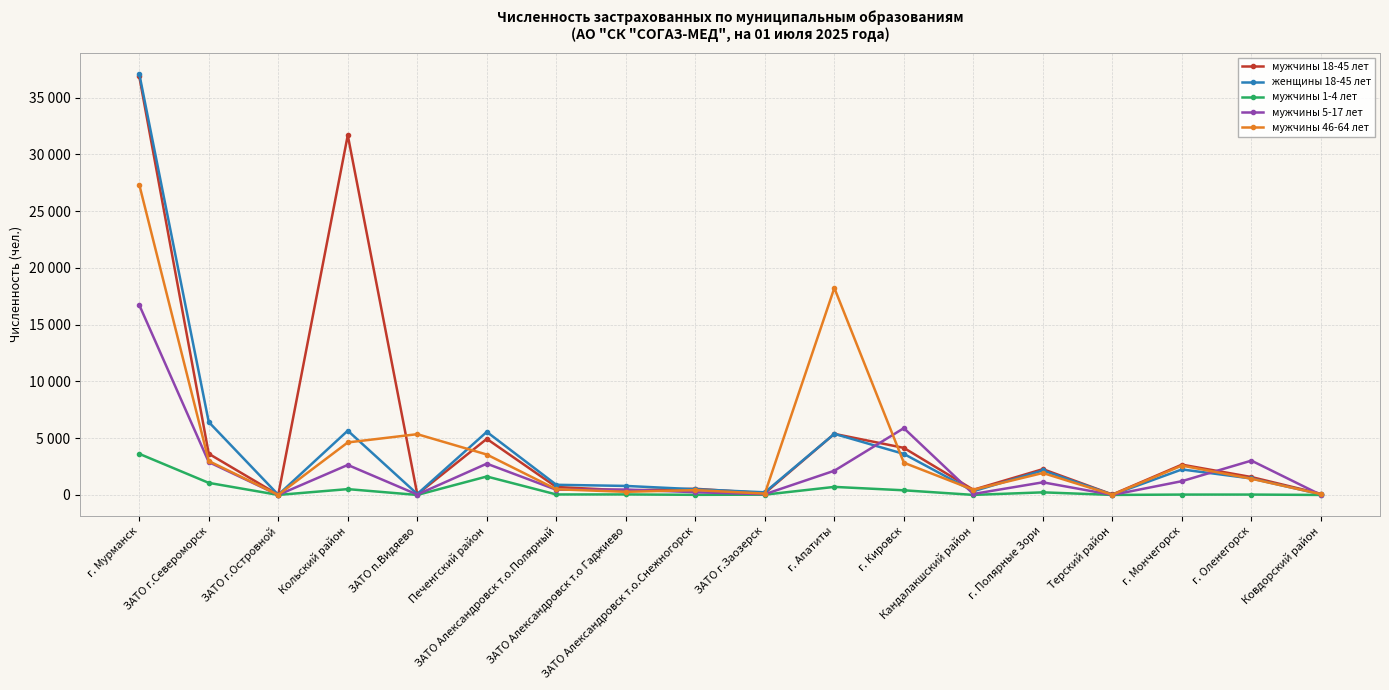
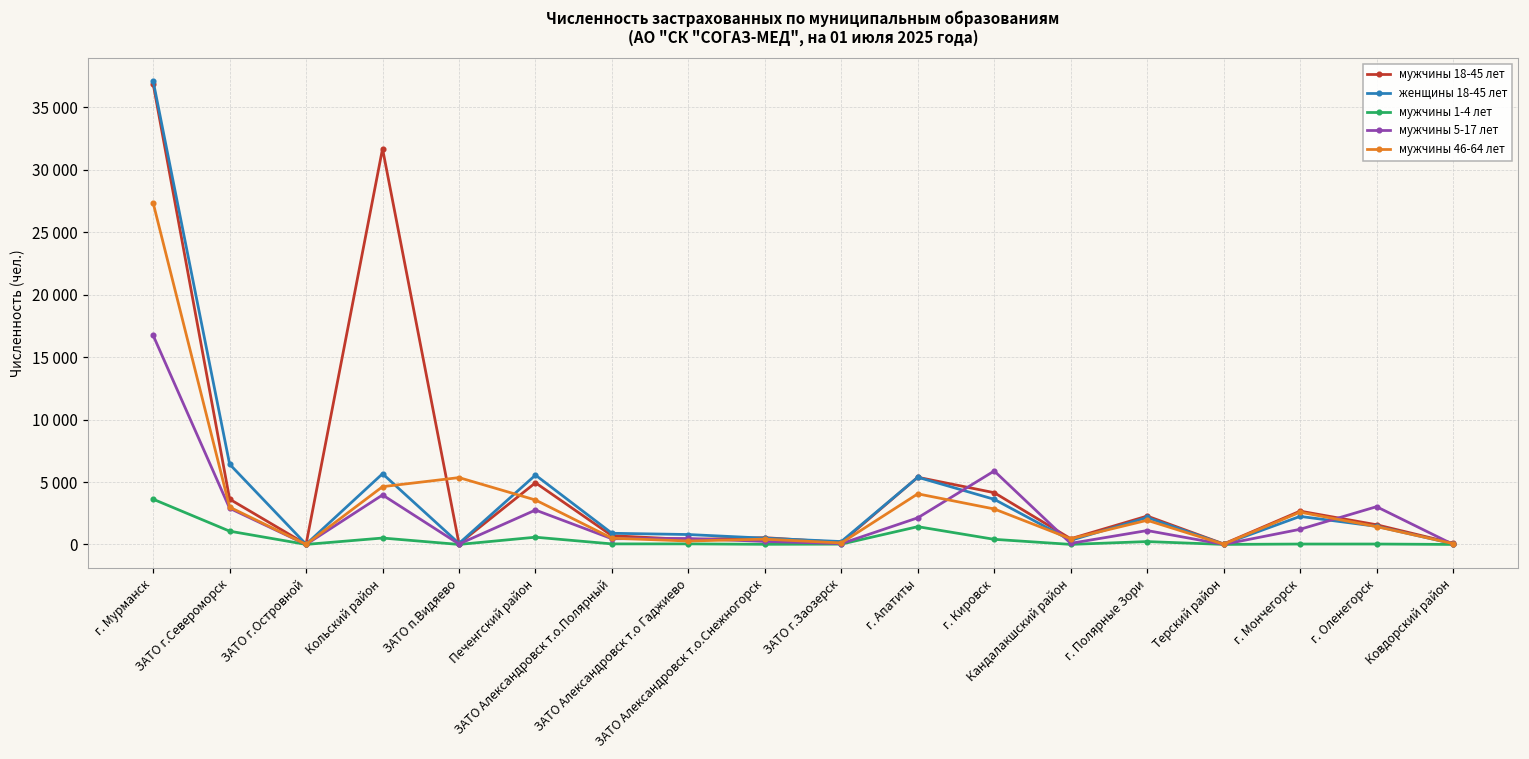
  {
    "мужчины 18-45 лет": {
      "ЗАТО г.Североморск": 3600,
      "Кольский район": 31700,
      "Печенгский район": 4900,
      "г. Кировск": 4100
    },
    "женщины 18-45 лет": {
      "ЗАТО г.Североморск": 6400,
      "Кольский район": 5700,
      "Печенгский район": 5600,
      "ЗАТО Александровск т.о Гаджиево": 800,
      "г. Кировск": 3600,
      "г. Мончегорск": 2200
    },
    "мужчины 1-4 лет": {
      "г. Мурманск": 3600,
      "ЗАТО г.Североморск": 1100,
      "Кольский район": 500,
-     "Печенгский район": 1600,
+     "Печенгский район": 600,
      "ЗАТО Александровск т.о.Полярный": 0,
      "ЗАТО Александровск т.о Гаджиево": 0,
      "ЗАТО Александровск т.о.Снежногорск": 0,
-     "г. Апатиты": 700,
+     "г. Апатиты": 1400,
      "г. Кировск": 400,
      "г. Полярные Зори": 200,
      "г. Мончегорск": 0,
      "г. Оленегорск": 0
    },
    "мужчины 5-17 лет": {
      "г. Мурманск": 16700,
-     "Кольский район": 2600,
+     "Кольский район": 4000,
      "Печенгский район": 2800,
      "г. Апатиты": 2100,
      "г. Кировск": 5900,
      "г. Полярные Зори": 1100,
      "г. Мончегорск": 1200,
      "г. Оленегорск": 3000
    },
    "мужчины 46-64 лет": {
      "г. Мурманск": 27300,
      "Кольский район": 4600,
      "ЗАТО п.Видяево": 5400,
      "Печенгский район": 3600,
-     "г. Апатиты": 18200,
+     "г. Апатиты": 4100,
      "г. Кировск": 2800,
      "г. Полярные Зори": 1900
    }
  }
